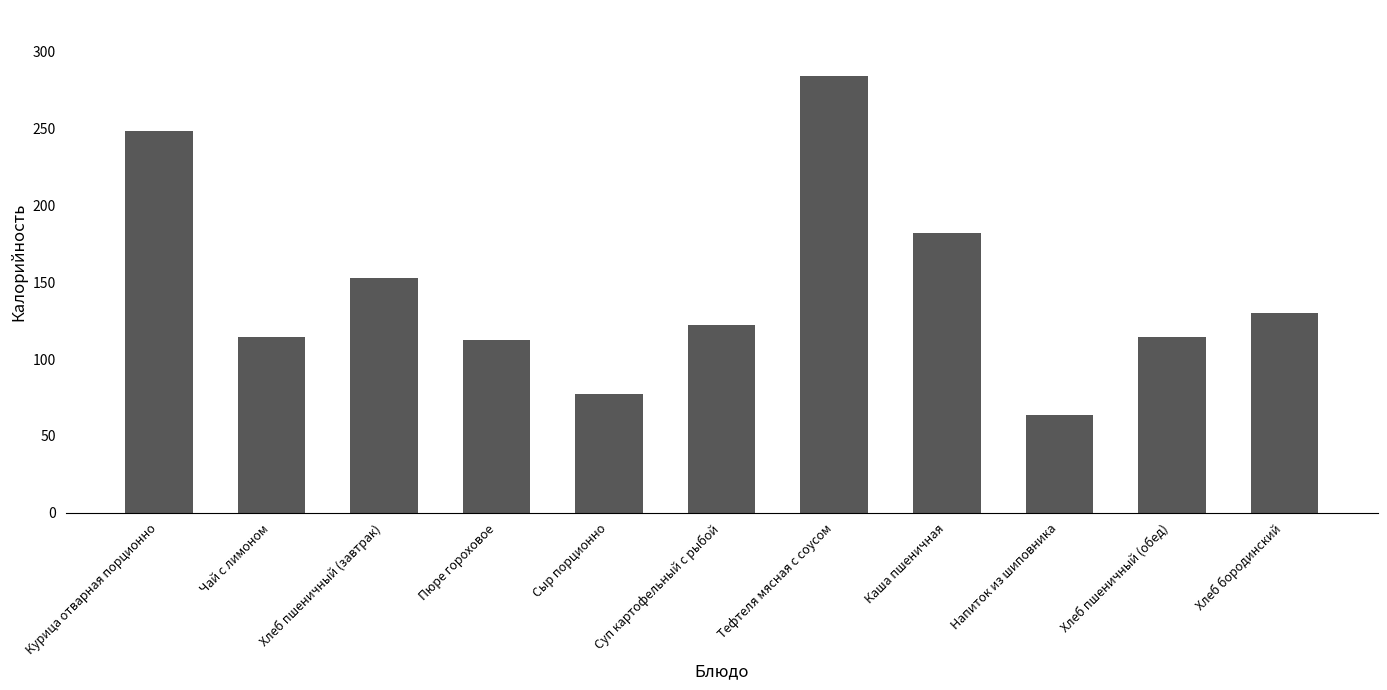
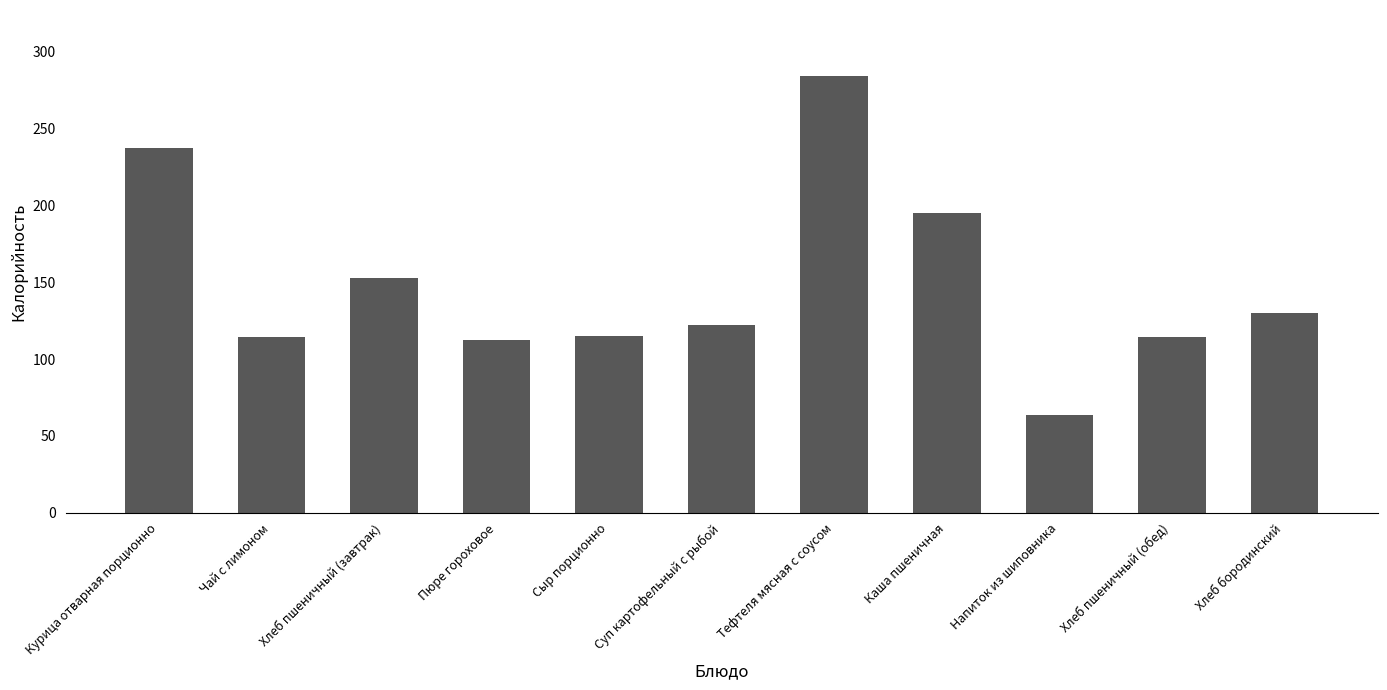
  {
-   "Курица отварная порционно": 249,
+   "Курица отварная порционно": 237,
    "Чай с лимоном": 115,
    "Хлеб пшеничный (завтрак)": 153,
    "Пюре гороховое": 112,
-   "Сыр порционно": 77,
+   "Сыр порционно": 115,
    "Суп картофельный с рыбой": 122,
    "Тефтеля мясная с соусом": 285,
-   "Каша пшеничная": 182,
+   "Каша пшеничная": 195,
    "Напиток из шиповника": 64,
    "Хлеб пшеничный (обед)": 115,
    "Хлеб бородинский": 130
  }
